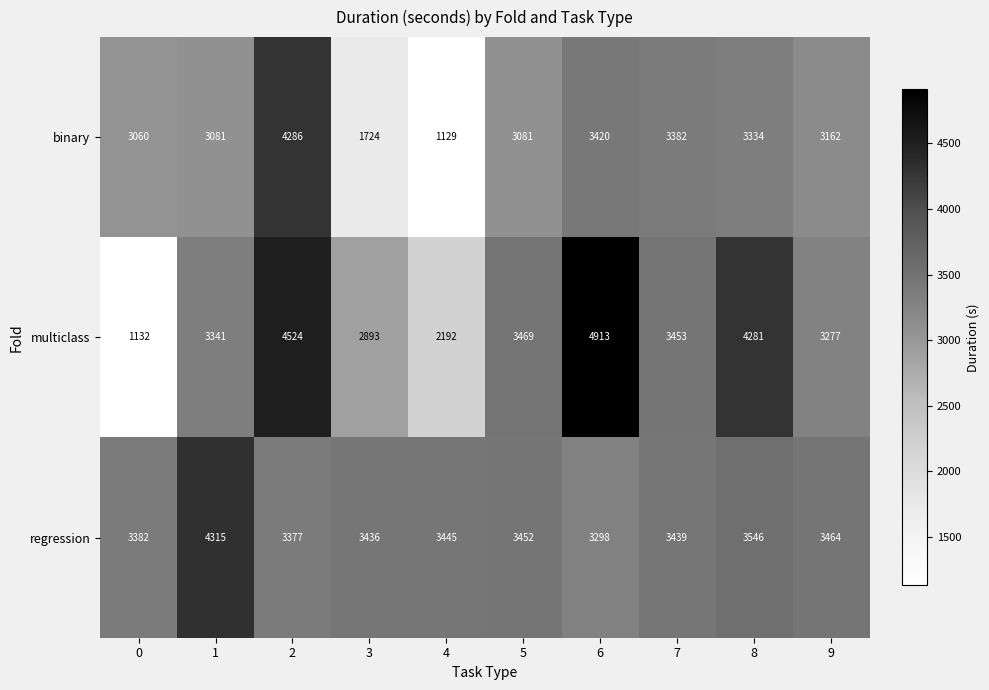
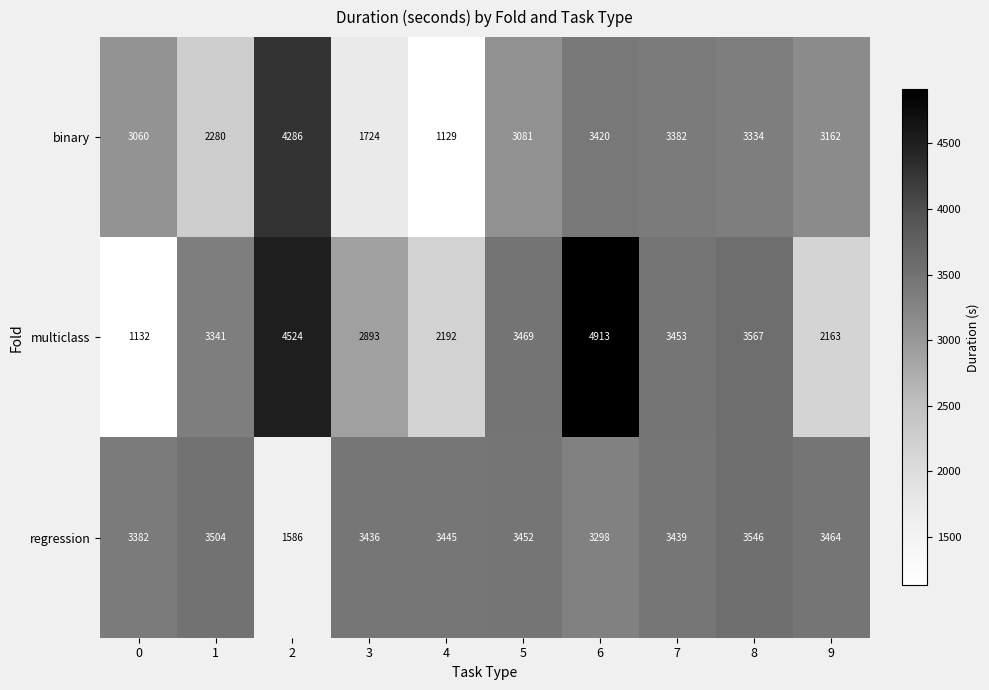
  {
    "binary": {
      "0": 3060,
-     "1": 3081,
+     "1": 2280,
      "2": 4286,
      "3": 1724,
      "4": 1129,
      "5": 3081,
      "6": 3420,
      "7": 3382,
      "8": 3334,
      "9": 3162
    },
    "multiclass": {
      "0": 1132,
      "1": 3341,
      "2": 4524,
      "3": 2893,
      "4": 2192,
      "5": 3469,
      "6": 4913,
      "7": 3453,
-     "8": 4281,
-     "9": 3277
+     "8": 3567,
+     "9": 2163
    },
    "regression": {
      "0": 3382,
-     "1": 4315,
-     "2": 3377,
+     "1": 3504,
+     "2": 1586,
      "3": 3436,
      "4": 3445,
      "5": 3452,
      "6": 3298,
      "7": 3439,
      "8": 3546,
      "9": 3464
    }
  }
